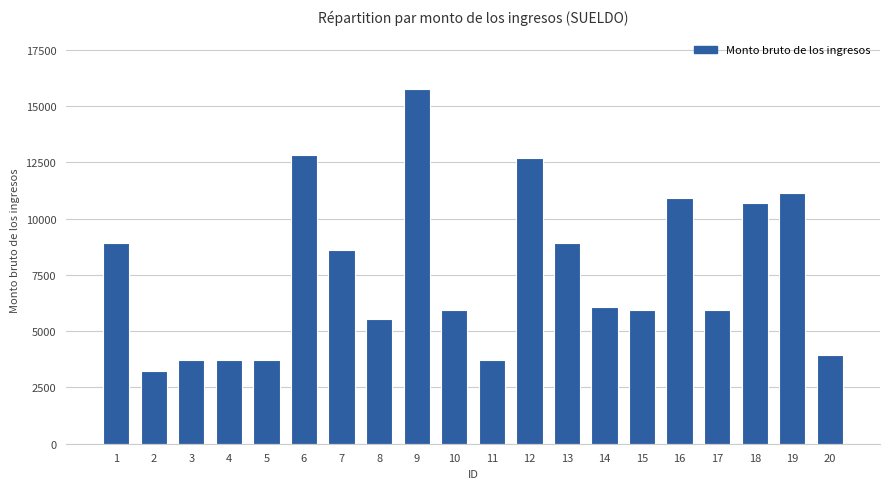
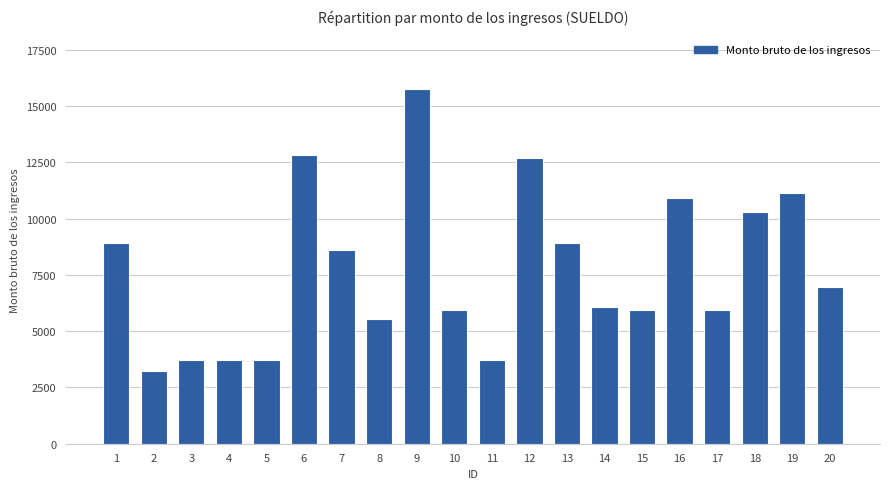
  {
    "1": 8900,
    "2": 3200,
    "3": 3700,
    "4": 3700,
    "5": 3700,
    "6": 12800,
    "7": 8600,
    "8": 5600,
    "9": 15800,
    "10": 5900,
    "11": 3700,
    "12": 12700,
    "13": 8900,
    "14": 6100,
    "15": 5900,
    "16": 10900,
    "17": 5900,
-   "18": 10700,
+   "18": 10300,
    "19": 11100,
-   "20": 3900
+   "20": 6900
  }
